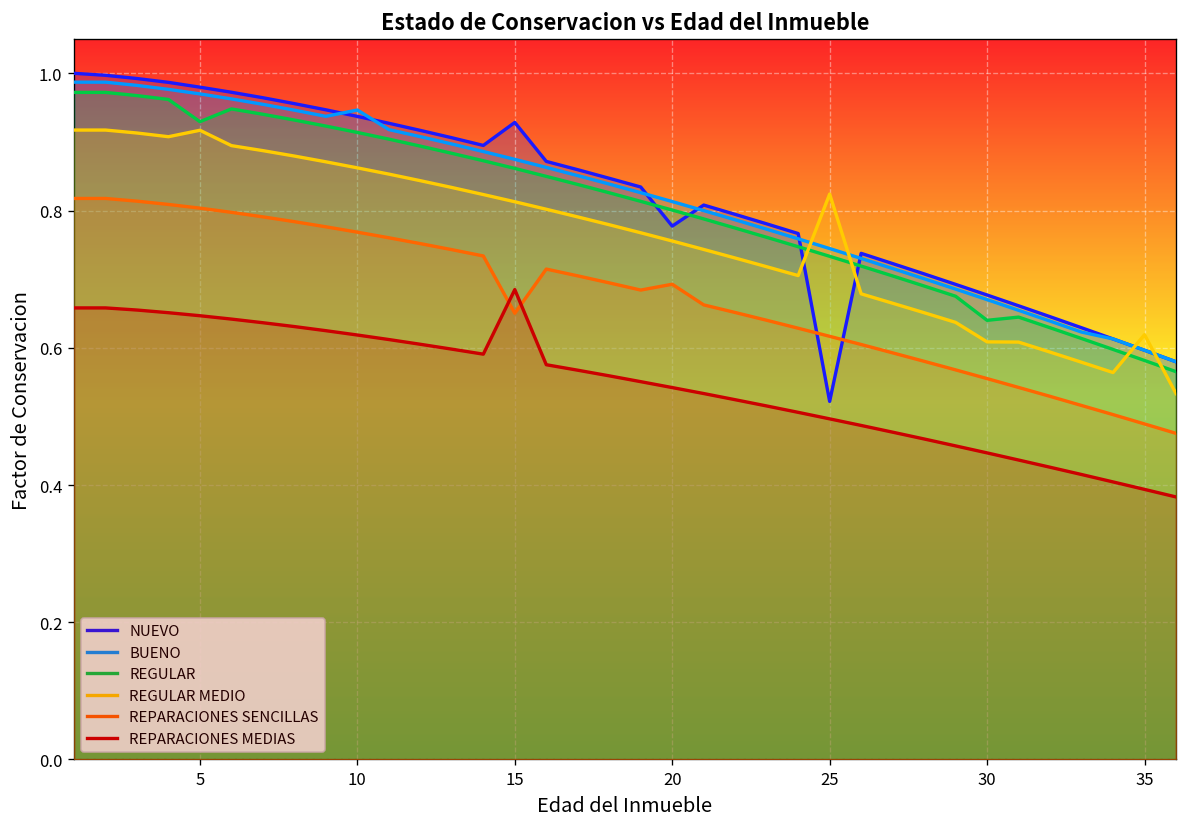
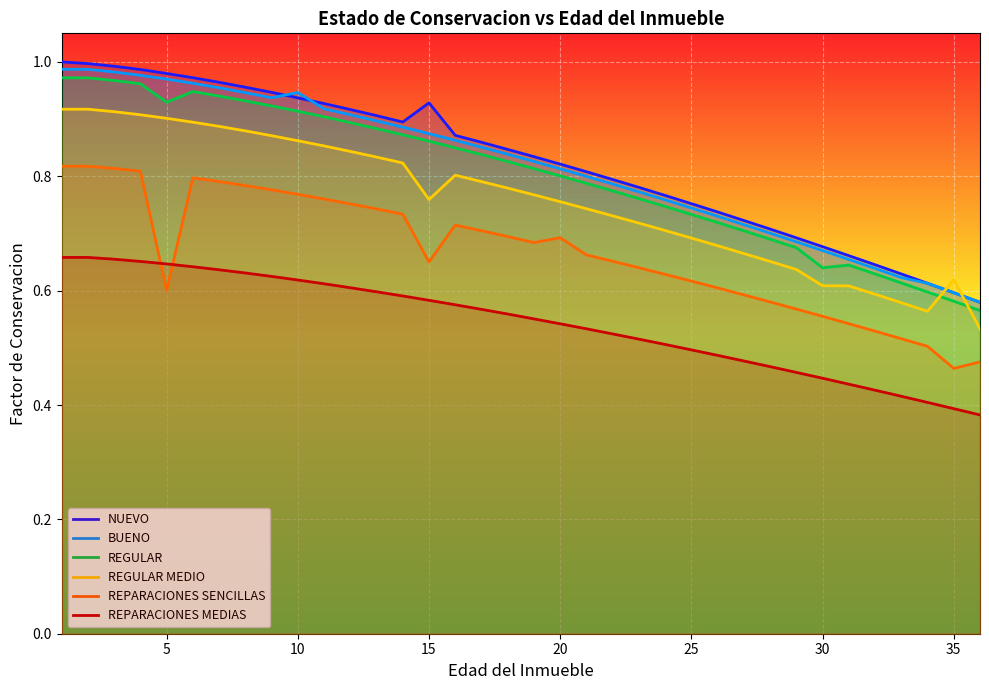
  {
    "NUEVO": {
      "5": 0.98,
      "10": 0.94,
      "15": 0.93,
-     "20": 0.78,
-     "25": 0.52,
+     "20": 0.82,
+     "25": 0.75,
      "30": 0.68
    },
    "BUENO": {
      "5": 0.97,
      "10": 0.95,
      "15": 0.87,
      "20": 0.81,
      "25": 0.74,
      "30": 0.67
    },
    "REGULAR": {
      "5": 0.93,
      "10": 0.91,
      "15": 0.86,
      "20": 0.80,
      "25": 0.73,
      "30": 0.64,
      "35": 0.58
    },
    "REGULAR MEDIO": {
-     "5": 0.92,
+     "5": 0.90,
      "10": 0.86,
-     "15": 0.81,
+     "15": 0.76,
      "20": 0.76,
-     "25": 0.82,
+     "25": 0.69,
      "30": 0.61,
      "35": 0.62
    },
    "REPARACIONES SENCILLAS": {
-     "5": 0.80,
+     "5": 0.60,
      "10": 0.77,
      "15": 0.65,
      "20": 0.69,
      "25": 0.62,
      "30": 0.56,
-     "35": 0.49
+     "35": 0.46
    },
    "REPARACIONES MEDIAS": {
      "5": 0.65,
      "10": 0.62,
-     "15": 0.68,
+     "15": 0.58,
      "20": 0.54,
      "25": 0.50,
      "30": 0.45,
      "35": 0.39
    }
  }
